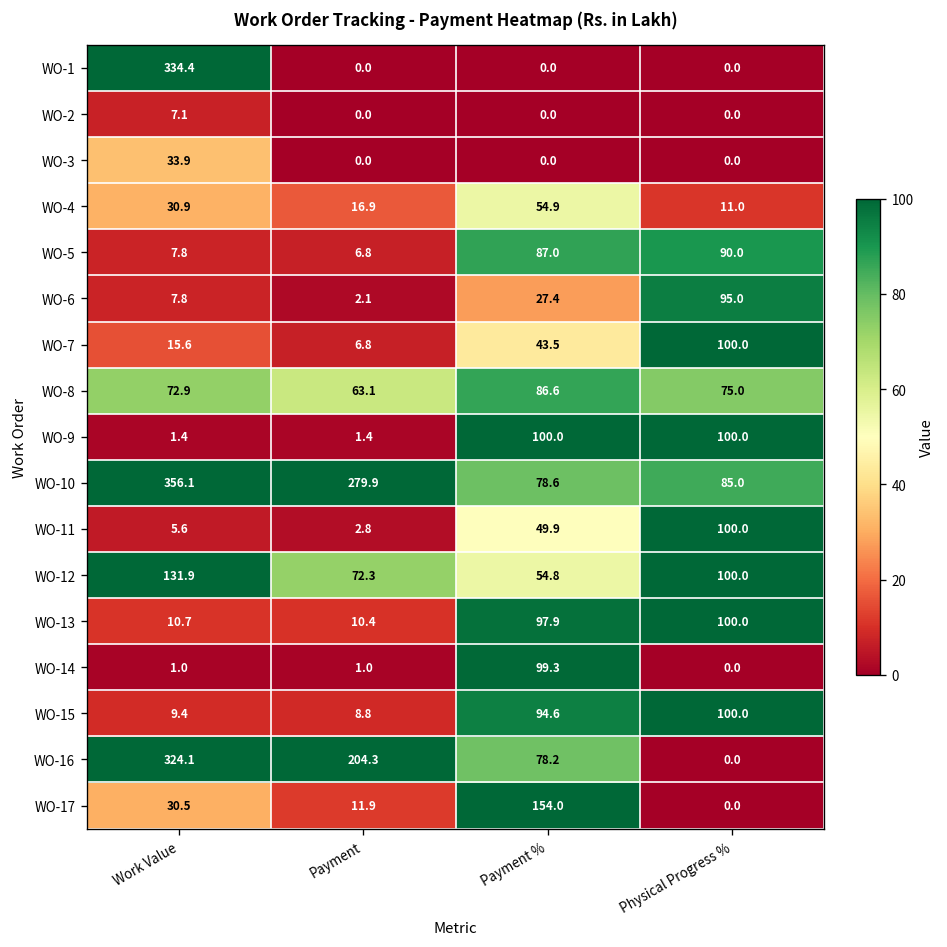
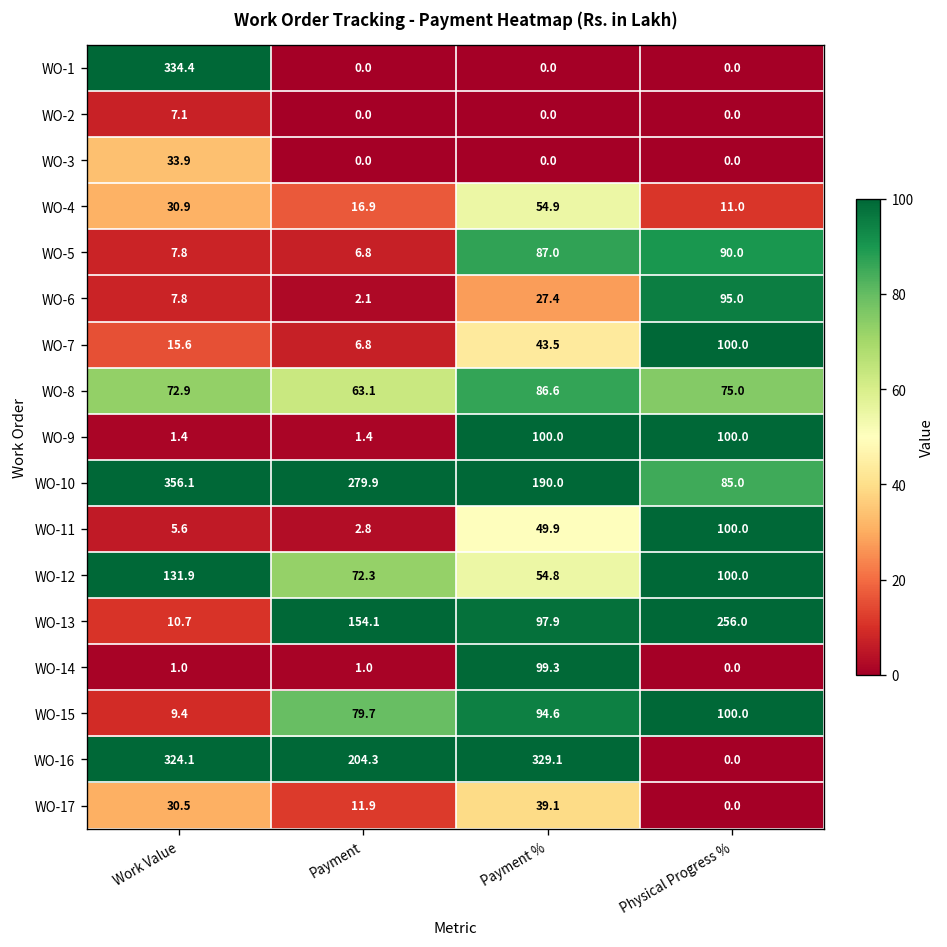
  {
    "WO-1": {
      "Work Value": 334.4,
      "Payment": 0.0,
      "Payment %": 0.0,
      "Physical Progress %": 0.0
    },
    "WO-2": {
      "Work Value": 7.1,
      "Payment": 0.0,
      "Payment %": 0.0,
      "Physical Progress %": 0.0
    },
    "WO-3": {
      "Work Value": 33.9,
      "Payment": 0.0,
      "Payment %": 0.0,
      "Physical Progress %": 0.0
    },
    "WO-4": {
      "Work Value": 30.9,
      "Payment": 16.9,
      "Payment %": 54.9,
      "Physical Progress %": 11.0
    },
    "WO-5": {
      "Work Value": 7.8,
      "Payment": 6.8,
      "Payment %": 87.0,
      "Physical Progress %": 90.0
    },
    "WO-6": {
      "Work Value": 7.8,
      "Payment": 2.1,
      "Payment %": 27.4,
      "Physical Progress %": 95.0
    },
    "WO-7": {
      "Work Value": 15.6,
      "Payment": 6.8,
      "Payment %": 43.5,
      "Physical Progress %": 100.0
    },
    "WO-8": {
      "Work Value": 72.9,
      "Payment": 63.1,
      "Payment %": 86.6,
      "Physical Progress %": 75.0
    },
    "WO-9": {
      "Work Value": 1.4,
      "Payment": 1.4,
      "Payment %": 100.0,
      "Physical Progress %": 100.0
    },
    "WO-10": {
      "Work Value": 356.1,
      "Payment": 279.9,
-     "Payment %": 78.6,
+     "Payment %": 190.0,
      "Physical Progress %": 85.0
    },
    "WO-11": {
      "Work Value": 5.6,
      "Payment": 2.8,
      "Payment %": 49.9,
      "Physical Progress %": 100.0
    },
    "WO-12": {
      "Work Value": 131.9,
      "Payment": 72.3,
      "Payment %": 54.8,
      "Physical Progress %": 100.0
    },
    "WO-13": {
      "Work Value": 10.7,
-     "Payment": 10.4,
+     "Payment": 154.1,
      "Payment %": 97.9,
-     "Physical Progress %": 100.0
+     "Physical Progress %": 256.0
    },
    "WO-14": {
      "Work Value": 1.0,
      "Payment": 1.0,
      "Payment %": 99.3,
      "Physical Progress %": 0.0
    },
    "WO-15": {
      "Work Value": 9.4,
-     "Payment": 8.8,
+     "Payment": 79.7,
      "Payment %": 94.6,
      "Physical Progress %": 100.0
    },
    "WO-16": {
      "Work Value": 324.1,
      "Payment": 204.3,
-     "Payment %": 78.2,
+     "Payment %": 329.1,
      "Physical Progress %": 0.0
    },
    "WO-17": {
      "Work Value": 30.5,
      "Payment": 11.9,
-     "Payment %": 154.0,
+     "Payment %": 39.1,
      "Physical Progress %": 0.0
    }
  }
